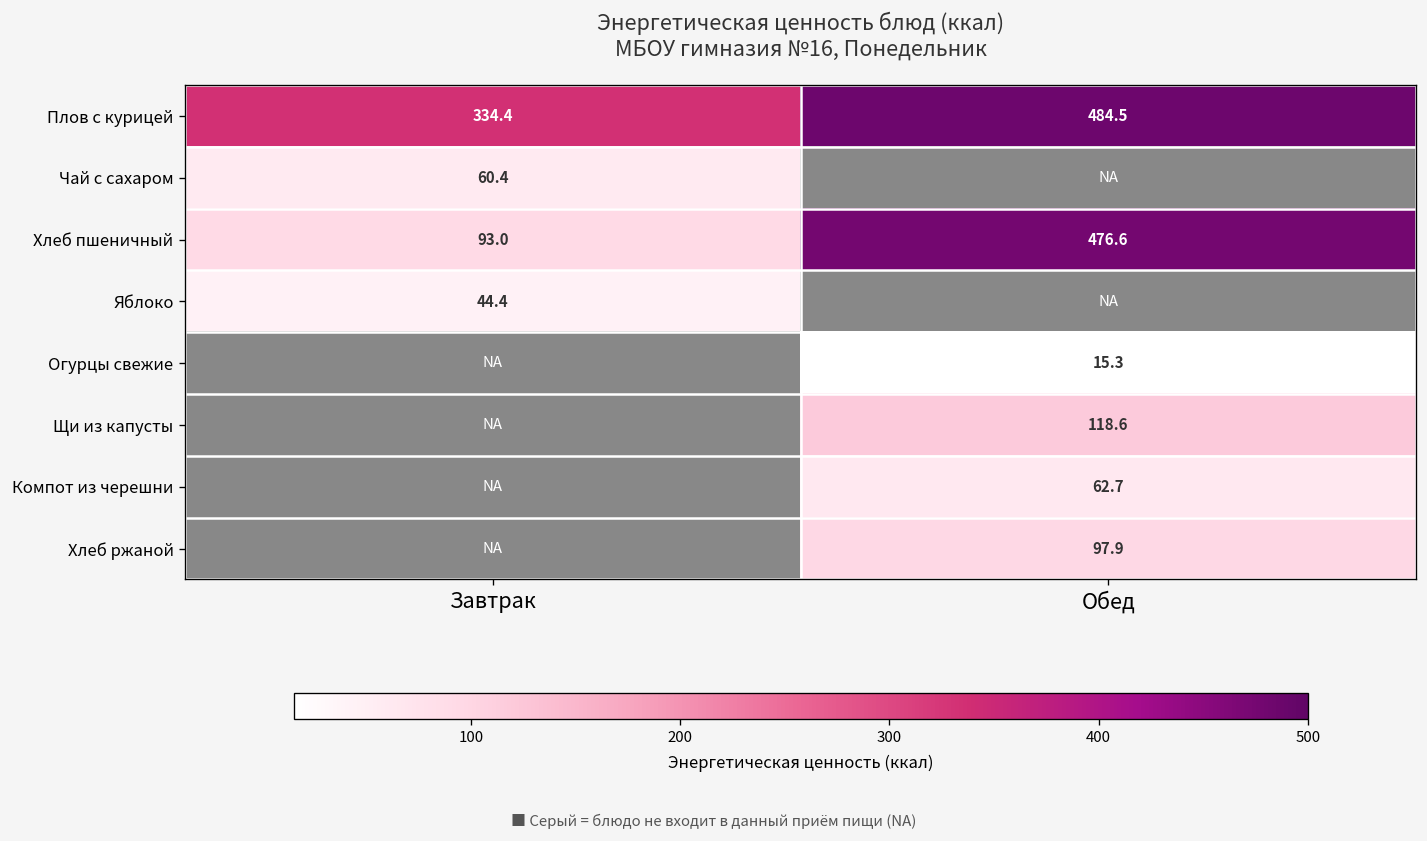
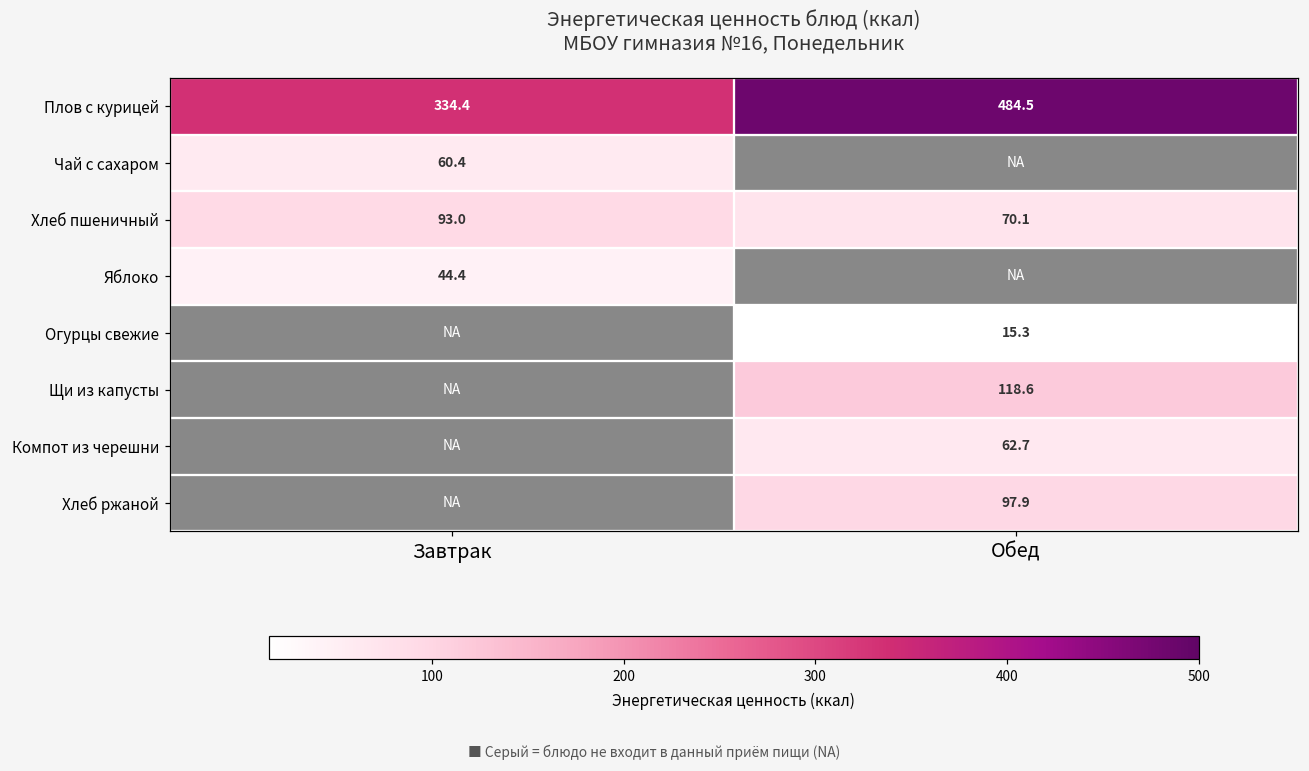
  {
    "Плов с курицей": {
      "Завтрак": 334.4,
      "Обед": 484.5
    },
    "Чай с сахаром": {
      "Завтрак": 60.4
    },
    "Хлеб пшеничный": {
      "Завтрак": 93.0,
-     "Обед": 476.6
+     "Обед": 70.1
    },
    "Яблоко": {
      "Завтрак": 44.4
    },
    "Огурцы свежие": {
      "Обед": 15.3
    },
    "Щи из капусты": {
      "Обед": 118.6
    },
    "Компот из черешни": {
      "Обед": 62.7
    },
    "Хлеб ржаной": {
      "Обед": 97.9
    }
  }
